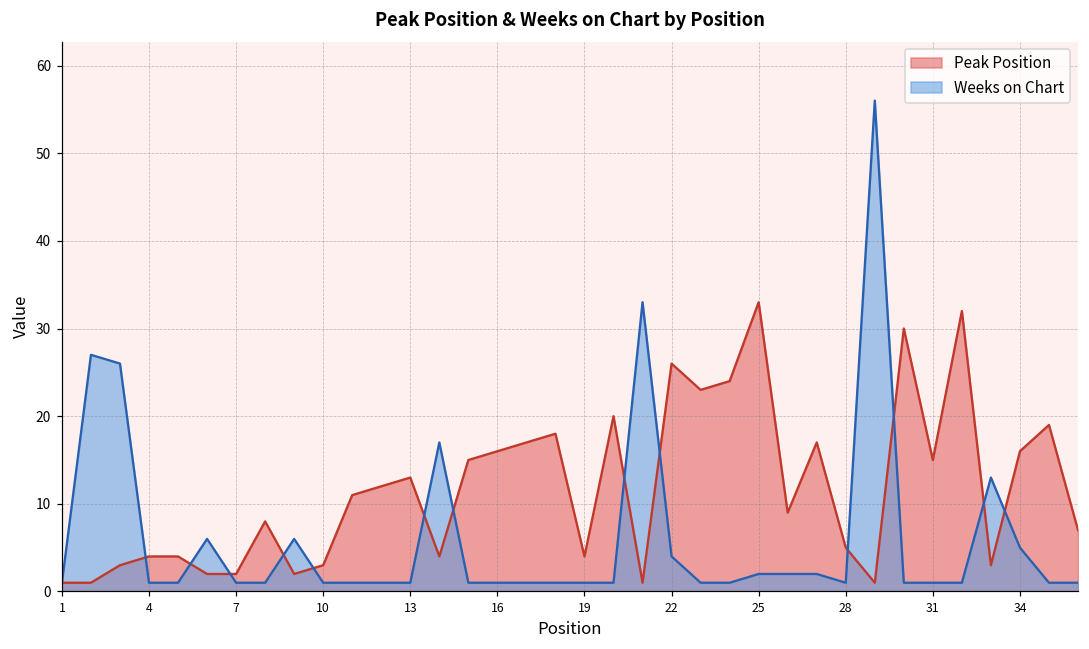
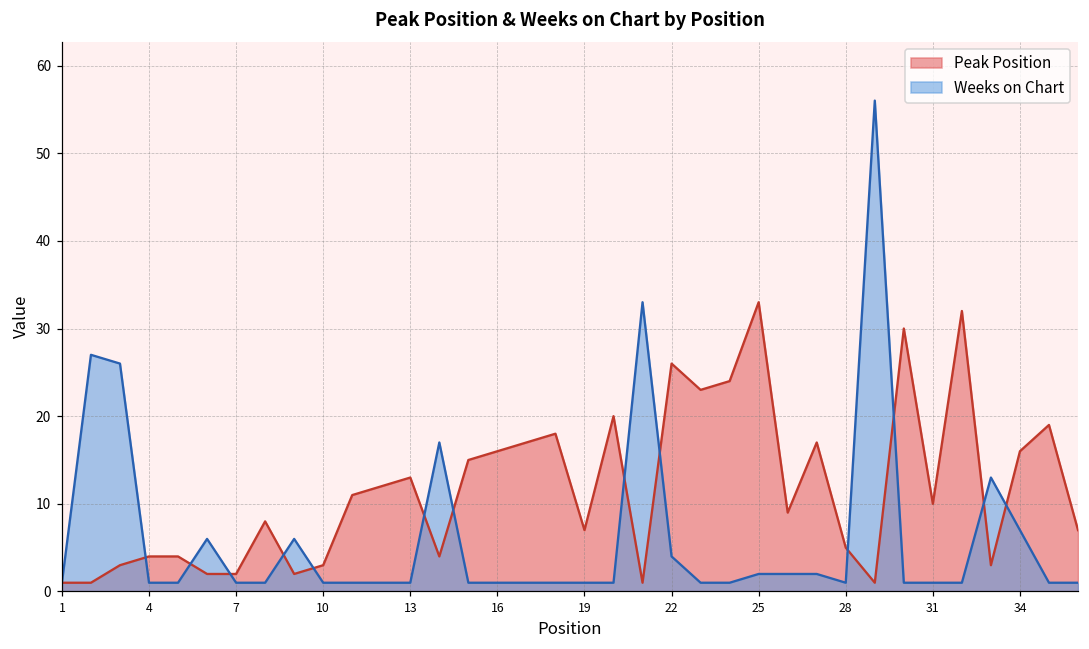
  {
    "Peak Position": {
      "4": 4,
      "7": 2,
      "10": 3,
      "13": 13,
      "16": 16,
-     "19": 4,
+     "19": 7,
      "22": 26,
      "25": 33,
      "28": 5,
-     "31": 15,
+     "31": 10,
      "34": 16
    },
    "Weeks on Chart": {
      "4": 1,
      "7": 1,
      "10": 1,
      "13": 1,
      "16": 1,
      "19": 1,
      "22": 4,
      "25": 2,
      "28": 1,
      "31": 1,
-     "34": 5
+     "34": 7
    }
  }
